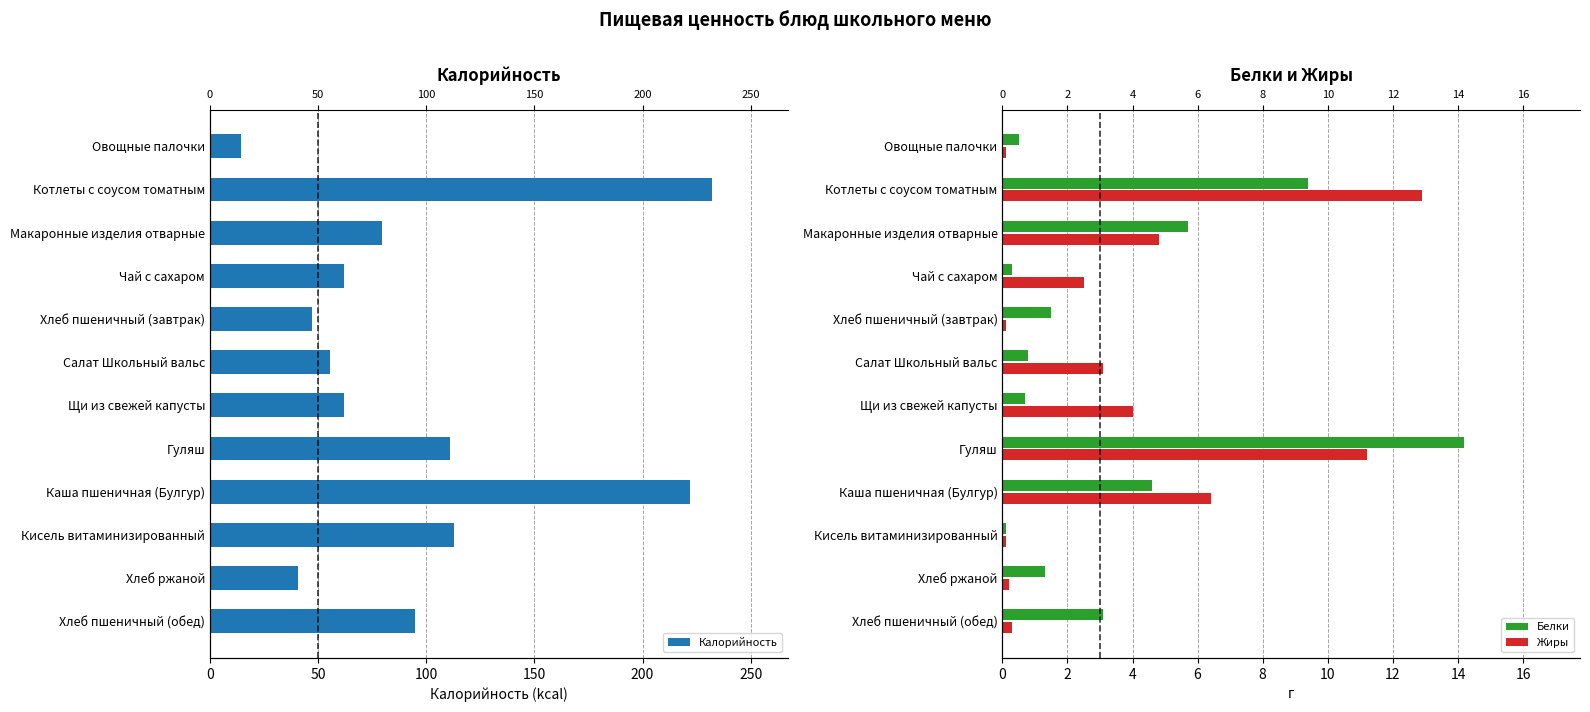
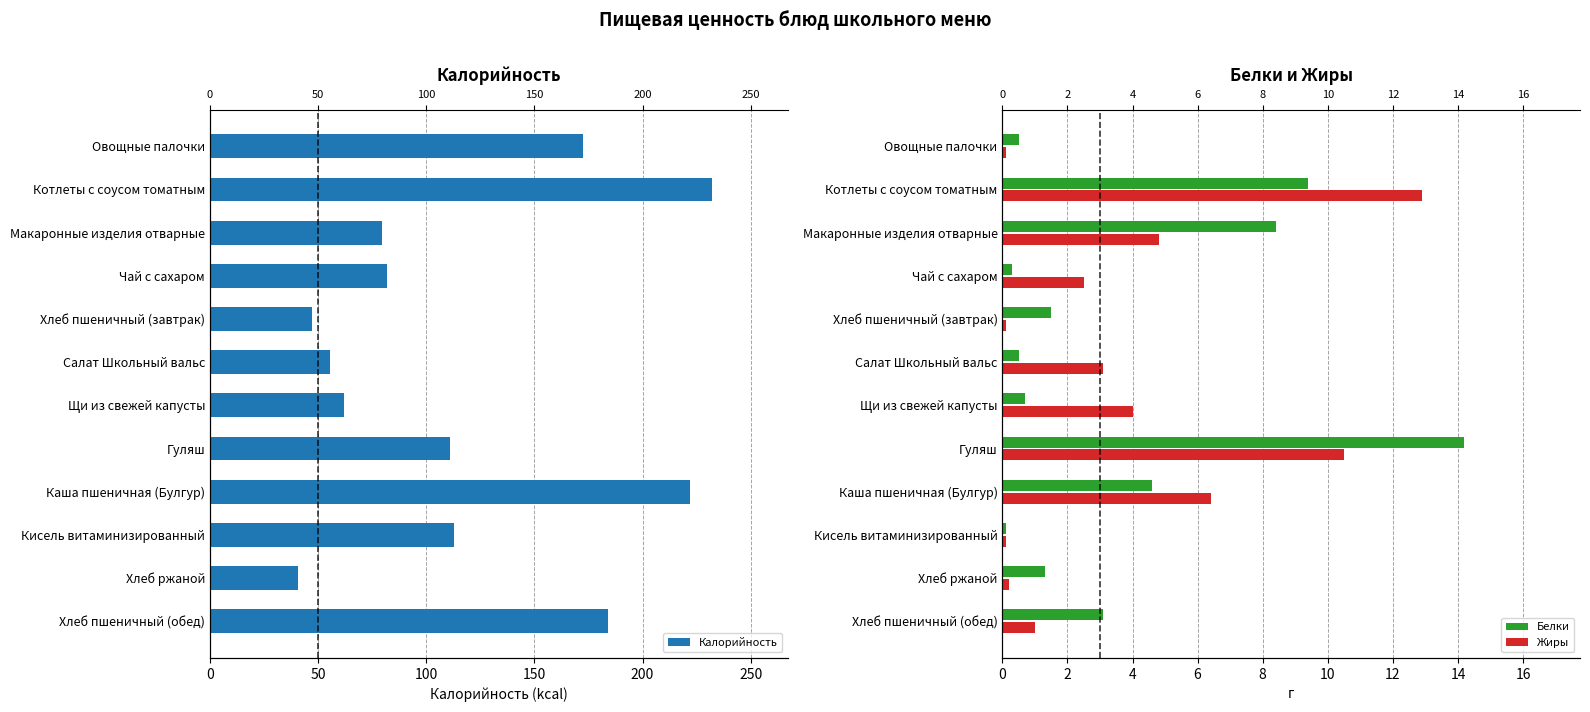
  {
    "Калорийность": {
-     "Овощные палочки": 14,
+     "Овощные палочки": 173,
      "Котлеты с соусом томатным": 232,
      "Макаронные изделия отварные": 80,
-     "Чай с сахаром": 62,
+     "Чай с сахаром": 82,
      "Хлеб пшеничный (завтрак)": 47,
      "Салат Школьный вальс": 56,
      "Щи из свежей капусты": 62,
      "Гуляш": 111,
      "Каша пшеничная (Булгур)": 222,
      "Кисель витаминизированный": 113,
      "Хлеб ржаной": 41,
-     "Хлеб пшеничный (обед)": 95
+     "Хлеб пшеничный (обед)": 184
    },
    "Белки и Жиры": {
      "Белки": {
        "Овощные палочки": 0.5,
        "Котлеты с соусом томатным": 9.4,
-       "Макаронные изделия отварные": 5.7,
+       "Макаронные изделия отварные": 8.4,
        "Чай с сахаром": 0.3,
        "Хлеб пшеничный (завтрак)": 1.5,
-       "Салат Школьный вальс": 0.8,
+       "Салат Школьный вальс": 0.5,
        "Щи из свежей капусты": 0.7,
        "Гуляш": 14.2,
        "Каша пшеничная (Булгур)": 4.6,
        "Кисель витаминизированный": 0.1,
        "Хлеб ржаной": 1.3,
        "Хлеб пшеничный (обед)": 3.1
      },
      "Жиры": {
        "Овощные палочки": 0.1,
        "Котлеты с соусом томатным": 12.9,
        "Макаронные изделия отварные": 4.8,
        "Чай с сахаром": 2.5,
        "Хлеб пшеничный (завтрак)": 0.1,
        "Салат Школьный вальс": 3.1,
        "Щи из свежей капусты": 4.0,
-       "Гуляш": 11.2,
+       "Гуляш": 10.5,
        "Каша пшеничная (Булгур)": 6.4,
        "Кисель витаминизированный": 0.1,
        "Хлеб ржаной": 0.2,
-       "Хлеб пшеничный (обед)": 0.3
+       "Хлеб пшеничный (обед)": 1.0
      }
    }
  }
